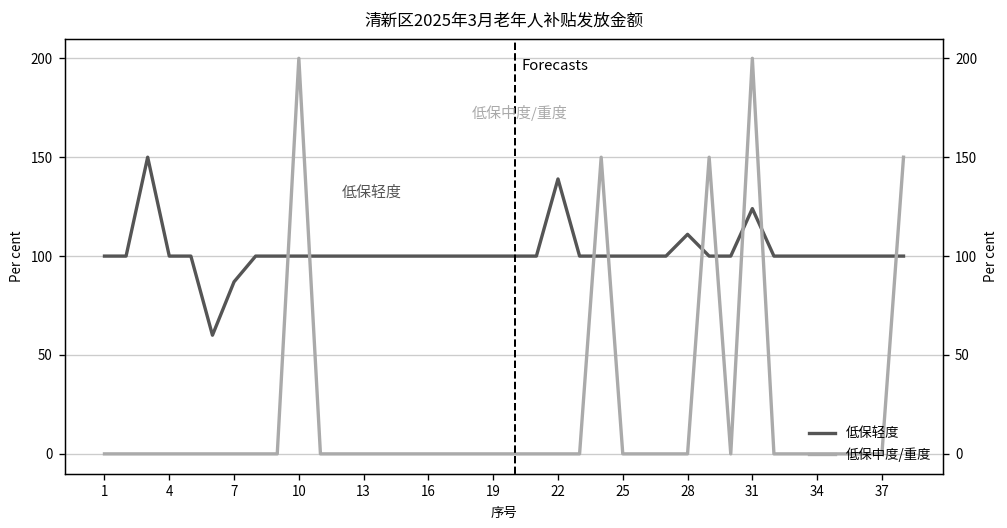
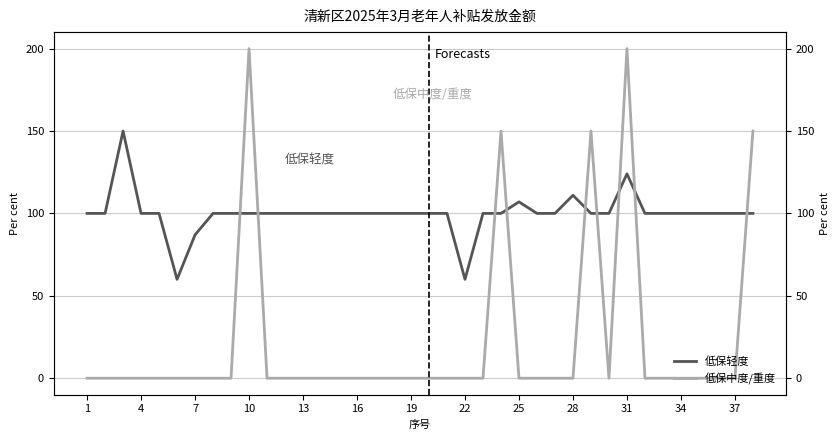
  {
    "低保轻度": {
      "1": 100,
      "4": 100,
      "7": 87,
      "10": 100,
      "13": 100,
      "16": 100,
      "19": 100,
-     "22": 139,
-     "25": 100,
+     "22": 60,
+     "25": 107,
      "28": 111,
      "31": 124,
      "34": 100,
      "37": 100
    },
    "低保中度/重度": {
      "1": 0,
      "4": 0,
      "7": 0,
      "10": 200,
      "13": 0,
      "16": 0,
      "19": 0,
      "22": 0,
      "25": 0,
      "28": 0,
      "31": 200,
      "34": 0,
      "37": 0
    }
  }
